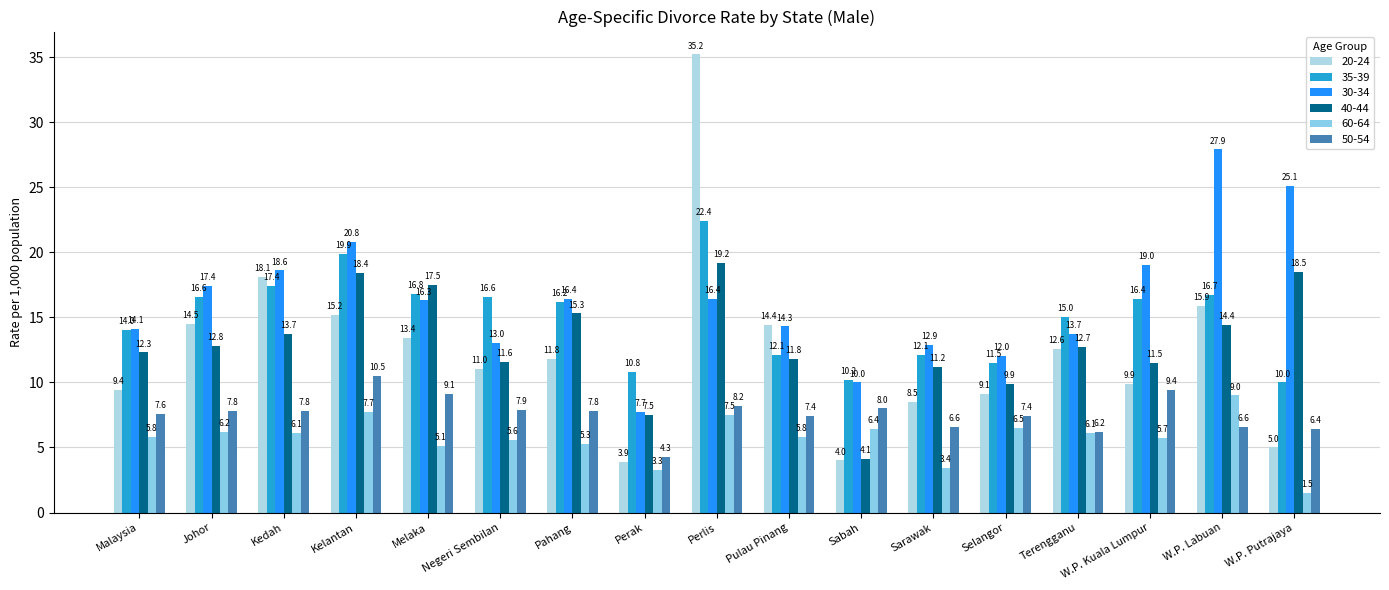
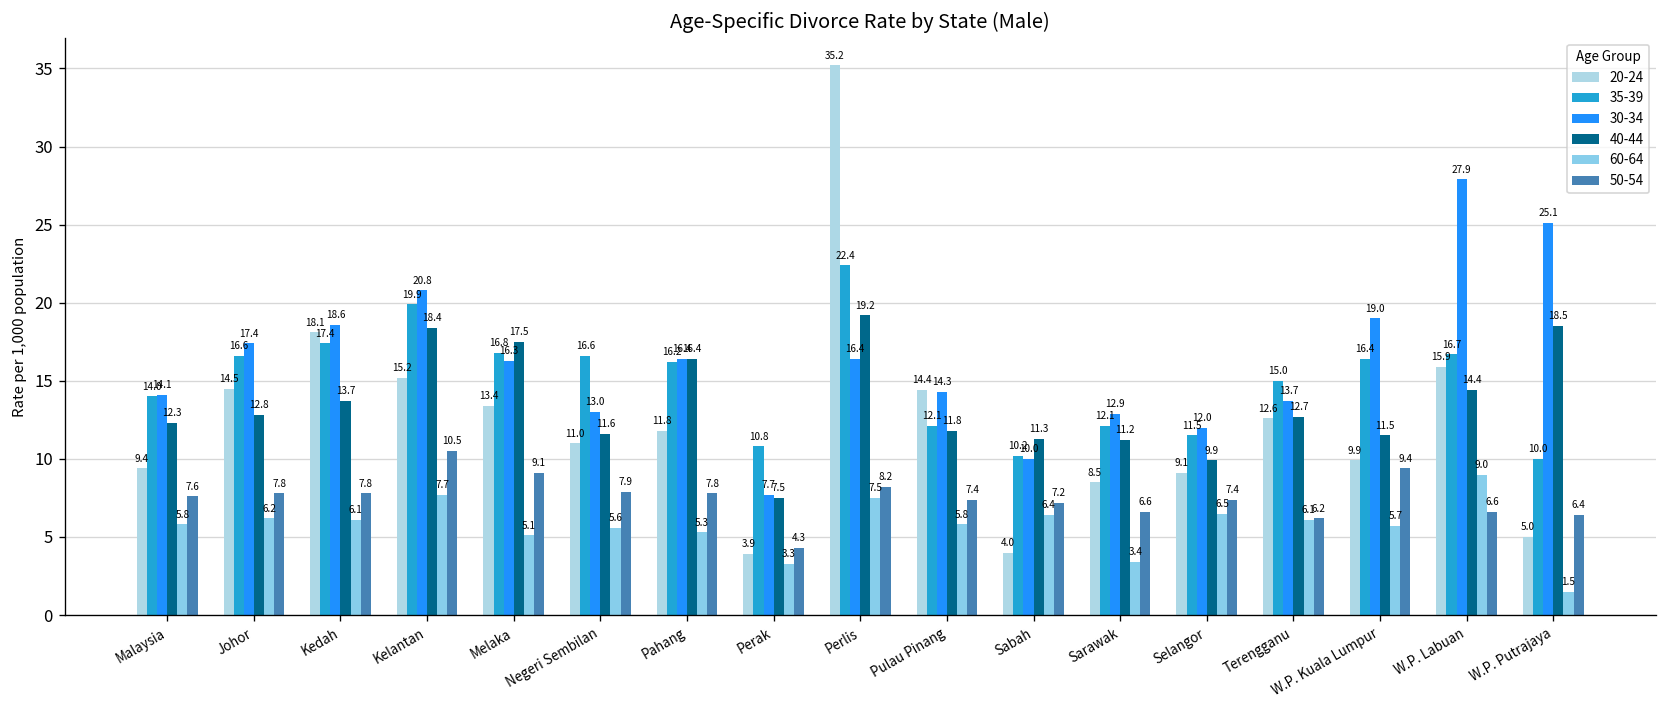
  {
    "40-44": {
      "Malaysia": 12.3,
      "Johor": 12.8,
      "Kedah": 13.7,
      "Kelantan": 18.4,
      "Melaka": 17.5,
      "Negeri Sembilan": 11.6,
-     "Pahang": 15.3,
+     "Pahang": 16.4,
      "Perlis": 19.2,
      "Pulau Pinang": 11.8,
-     "Sabah": 4.1,
+     "Sabah": 11.3,
      "Sarawak": 11.2,
      "Selangor": 9.9,
      "Terengganu": 12.7,
      "W.P. Kuala Lumpur": 11.5,
      "W.P. Labuan": 14.4,
      "W.P. Putrajaya": 18.5
    },
    "50-54": {
      "Malaysia": 7.6,
      "Johor": 7.8,
      "Kedah": 7.8,
      "Kelantan": 10.5,
      "Melaka": 9.1,
      "Negeri Sembilan": 7.9,
      "Pahang": 7.8,
      "Perak": 4.3,
      "Perlis": 8.2,
      "Pulau Pinang": 7.4,
-     "Sabah": 8.0,
+     "Sabah": 7.2,
      "Sarawak": 6.6,
      "Selangor": 7.4,
      "W.P. Kuala Lumpur": 9.4,
      "W.P. Labuan": 6.6,
      "W.P. Putrajaya": 6.4
    }
  }
